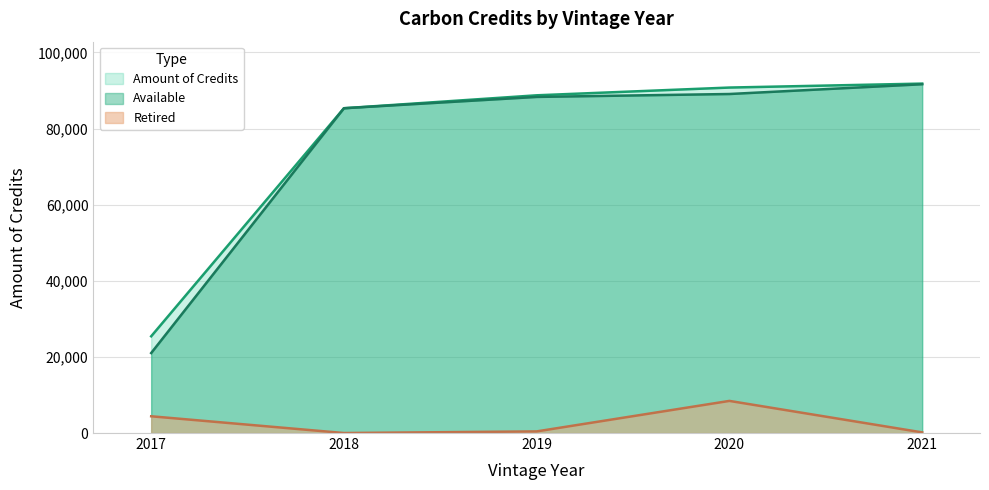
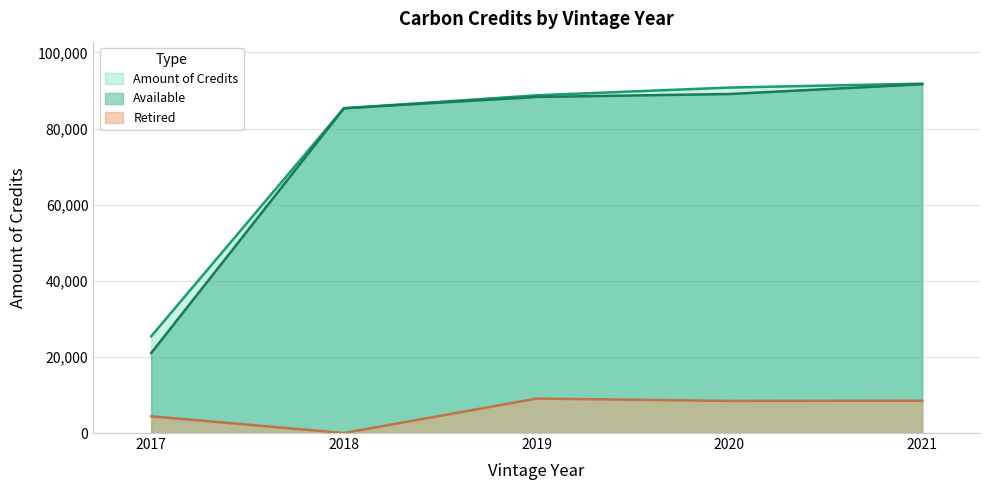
  {
    "Retired": {
      "2017": "4,000",
      "2018": "0",
-     "2019": "0",
+     "2019": "9,000",
      "2020": "8,000",
-     "2021": "0"
+     "2021": "9,000"
    }
  }
